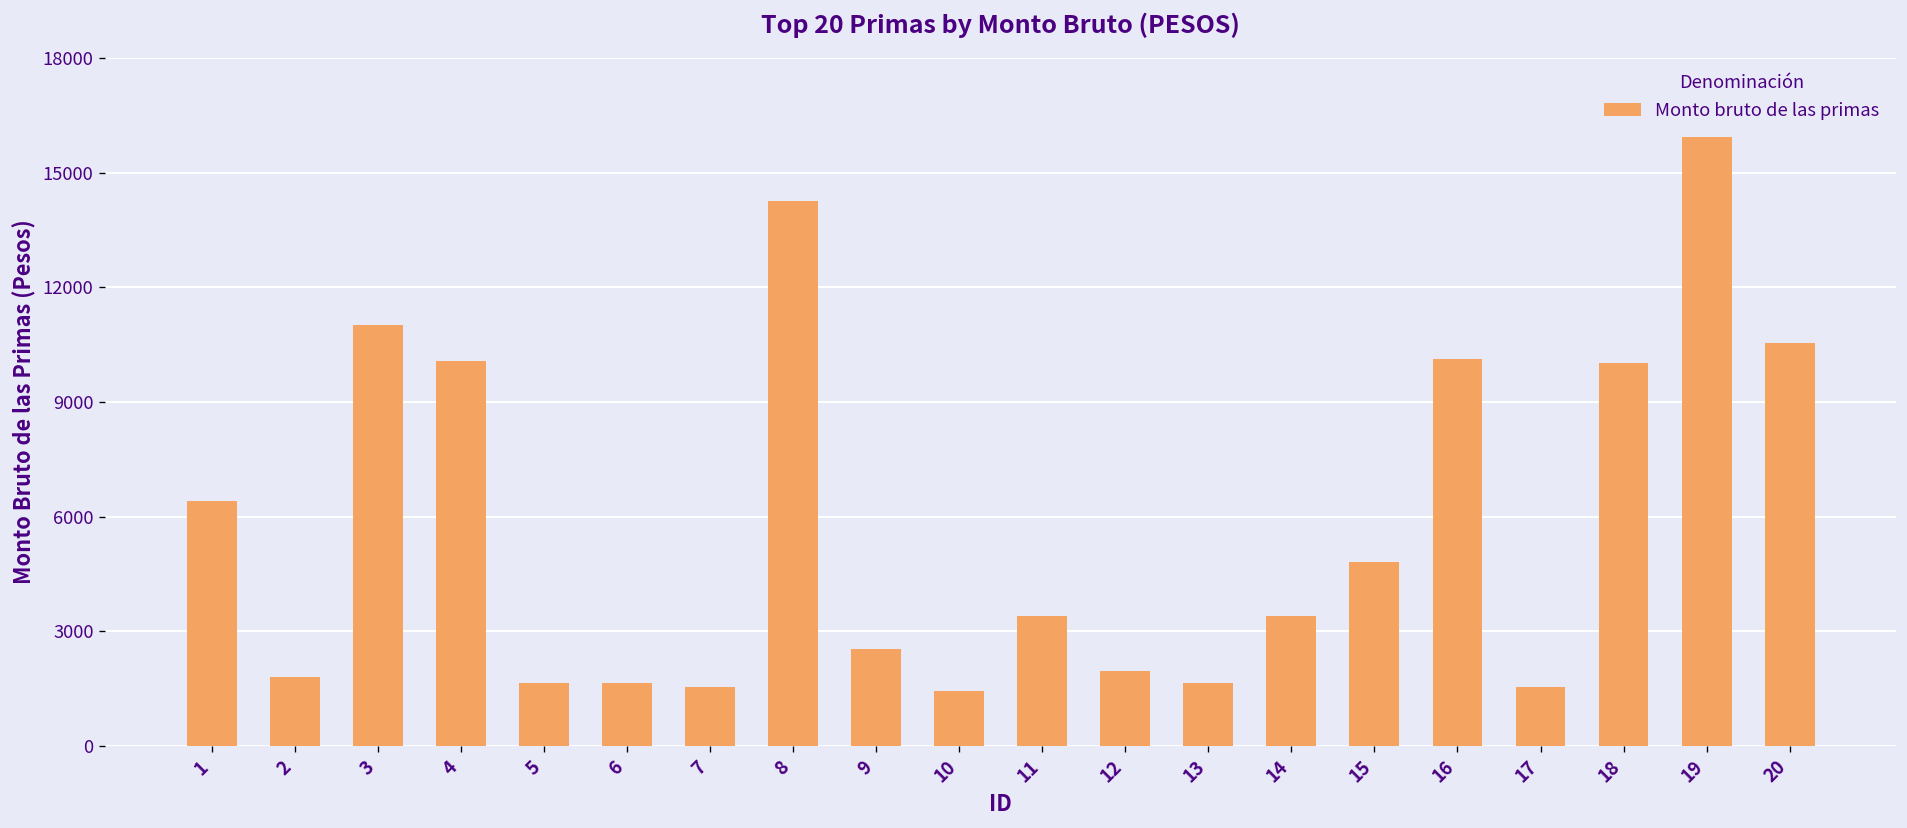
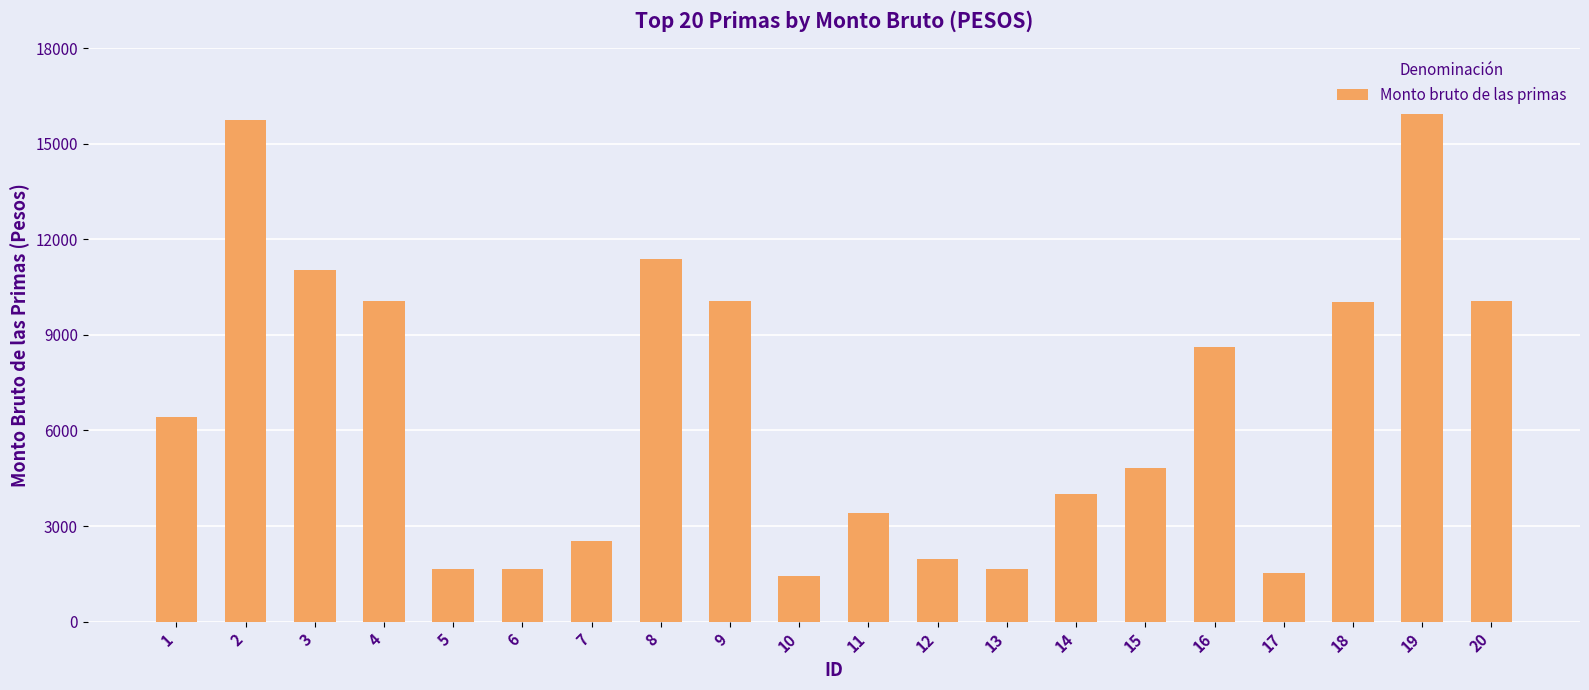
  {
    "1": 6400,
-   "2": 1800,
+   "2": 15700,
    "3": 11000,
    "4": 10100,
    "5": 1600,
    "6": 1600,
-   "7": 1500,
-   "8": 14200,
-   "9": 2500,
+   "7": 2500,
+   "8": 11400,
+   "9": 10100,
    "10": 1400,
    "11": 3400,
    "12": 2000,
    "13": 1600,
-   "14": 3400,
+   "14": 4000,
    "15": 4800,
-   "16": 10100,
+   "16": 8600,
    "17": 1500,
    "18": 10000,
    "19": 15900,
-   "20": 10500
+   "20": 10100
  }
